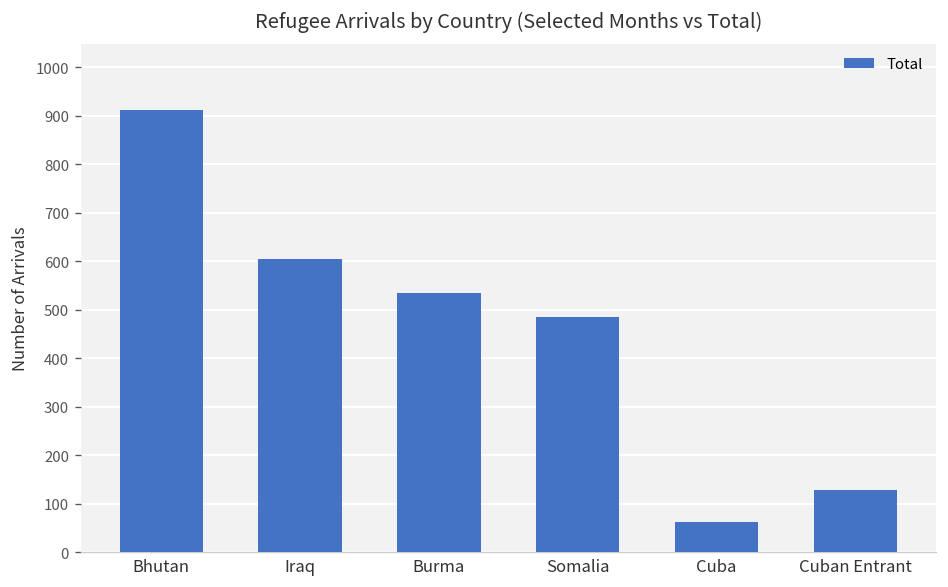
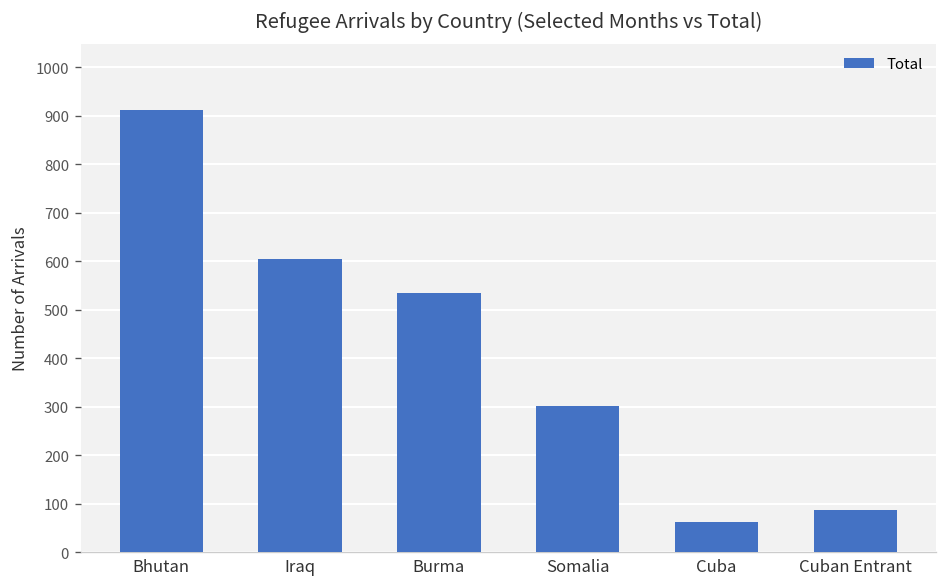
  {
    "Bhutan": 910,
    "Iraq": 610,
    "Burma": 540,
-   "Somalia": 490,
+   "Somalia": 300,
    "Cuba": 60,
-   "Cuban Entrant": 130
+   "Cuban Entrant": 90
  }
